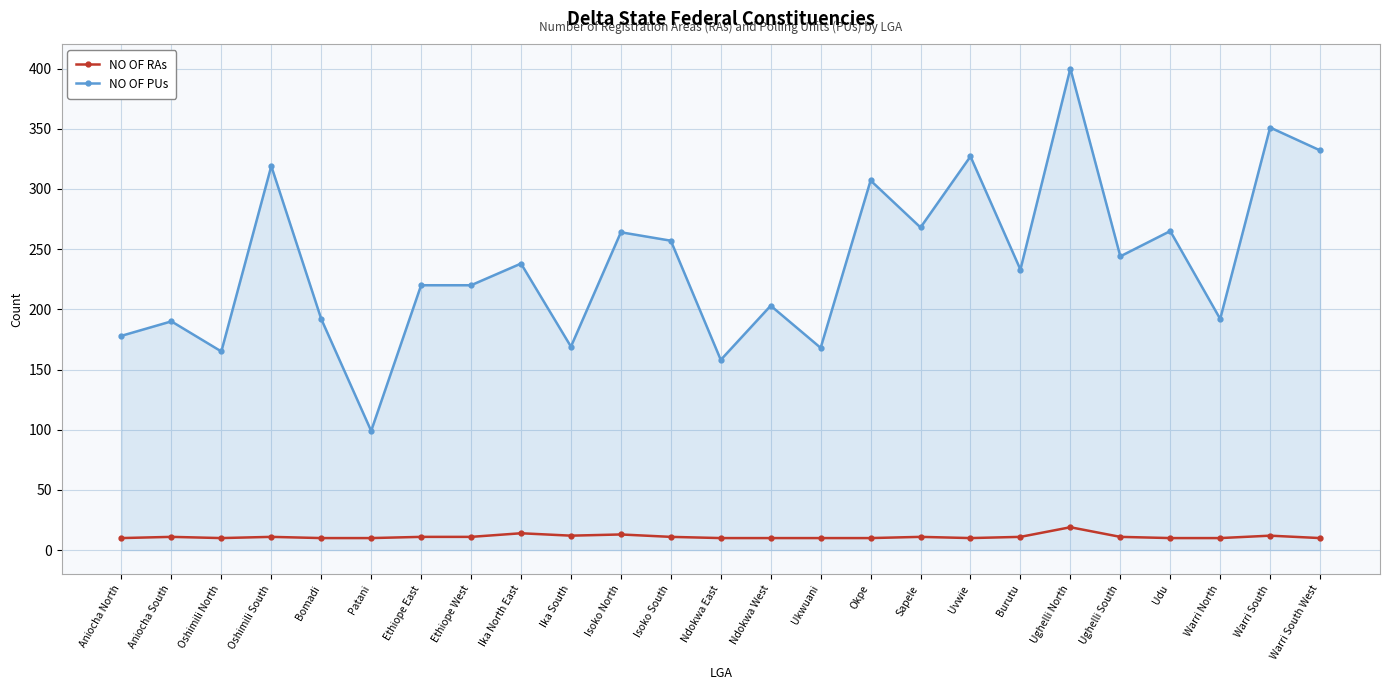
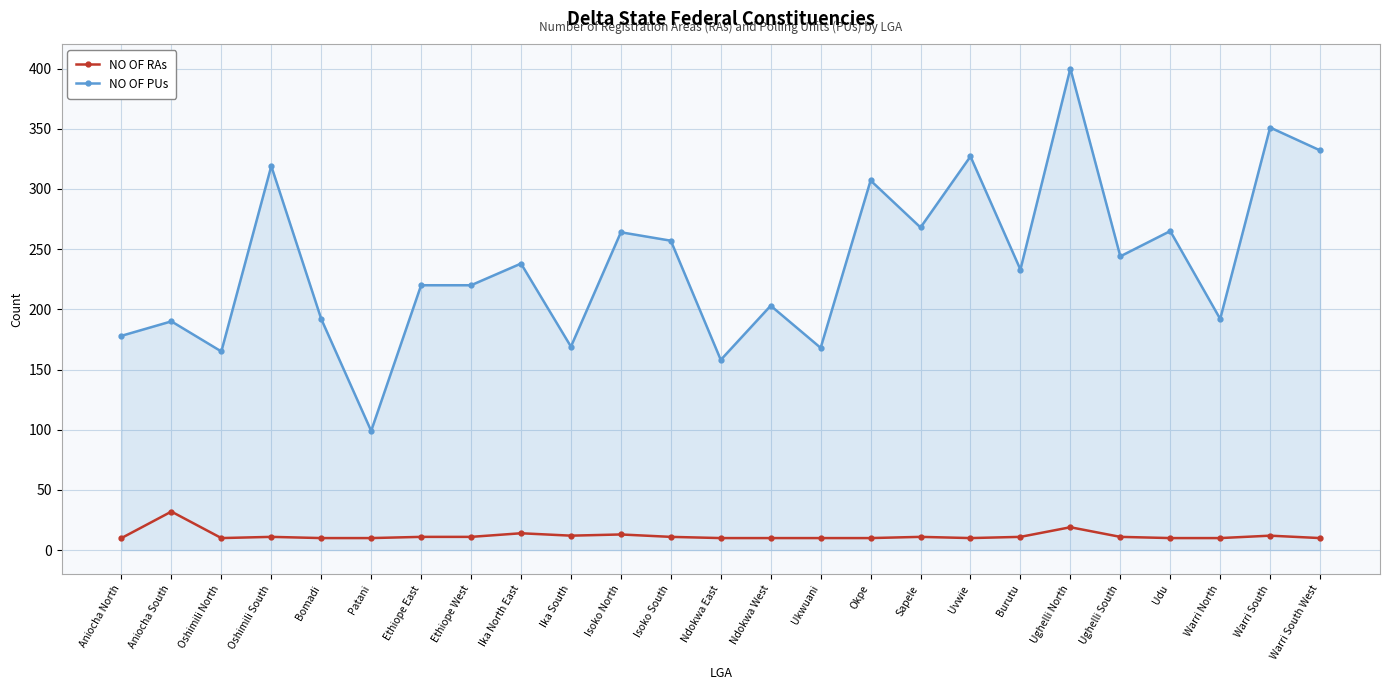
  {
    "NO OF RAs": {
      "Aniocha North": 10,
-     "Aniocha South": 11,
+     "Aniocha South": 32,
      "Oshimili North": 10,
      "Oshimili South": 11,
      "Bomadi": 10,
      "Patani": 10,
      "Ethiope East": 11,
      "Ethiope West": 11,
      "Ika North East": 14,
      "Ika South": 12,
      "Isoko North": 13,
      "Isoko South": 11,
      "Ndokwa East": 10,
      "Ndokwa West": 10,
      "Ukwuani": 10,
      "Okpe": 10,
      "Sapele": 11,
      "Uvwie": 10,
      "Burutu": 11,
      "Ughelli North": 19,
      "Ughelli South": 11,
      "Udu": 10,
      "Warri North": 10,
      "Warri South": 12,
      "Warri South West": 10
    },
    "NO OF PUs": {
      "Aniocha North": 178,
      "Aniocha South": 190,
      "Oshimili North": 165,
      "Oshimili South": 319,
      "Bomadi": 192,
      "Patani": 99,
      "Ethiope East": 220,
      "Ethiope West": 220,
      "Ika North East": 238,
      "Ika South": 169,
      "Isoko North": 264,
      "Isoko South": 257,
      "Ndokwa East": 158,
      "Ndokwa West": 203,
      "Ukwuani": 168,
      "Okpe": 307,
      "Sapele": 268,
      "Uvwie": 327,
      "Burutu": 233,
      "Ughelli North": 400,
      "Ughelli South": 244,
      "Udu": 265,
      "Warri North": 192,
      "Warri South": 351,
      "Warri South West": 332
    }
  }
